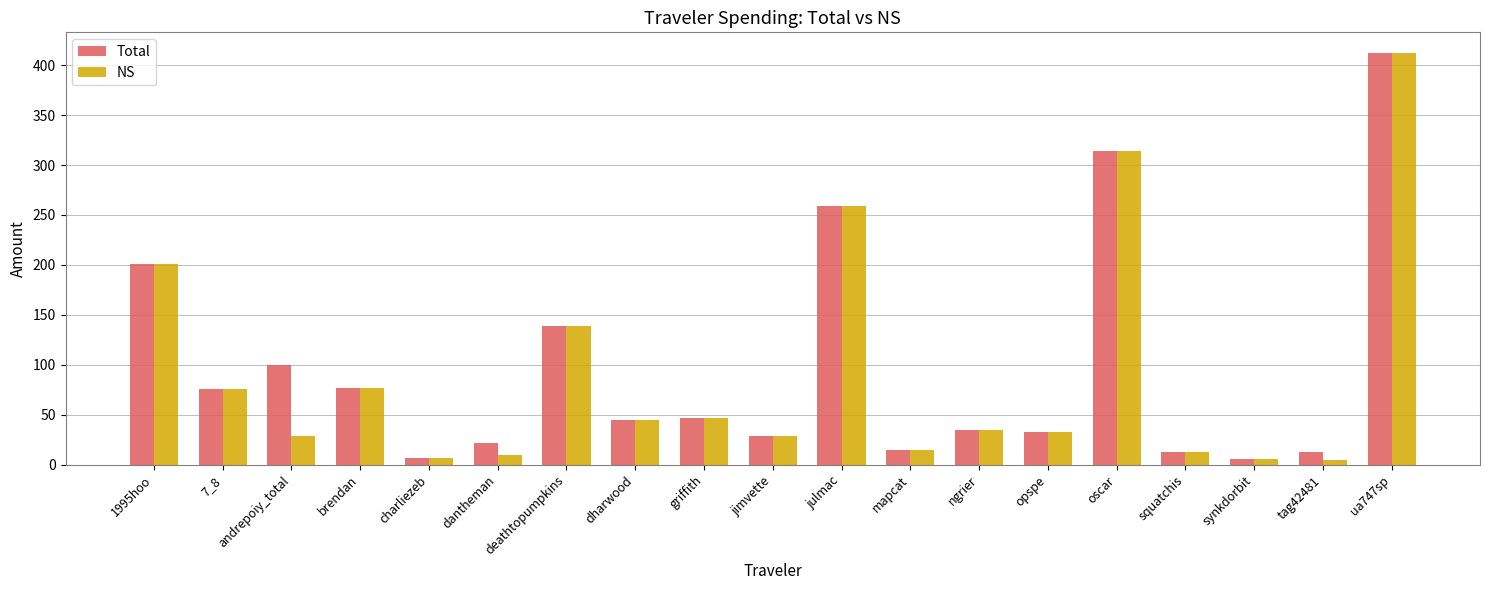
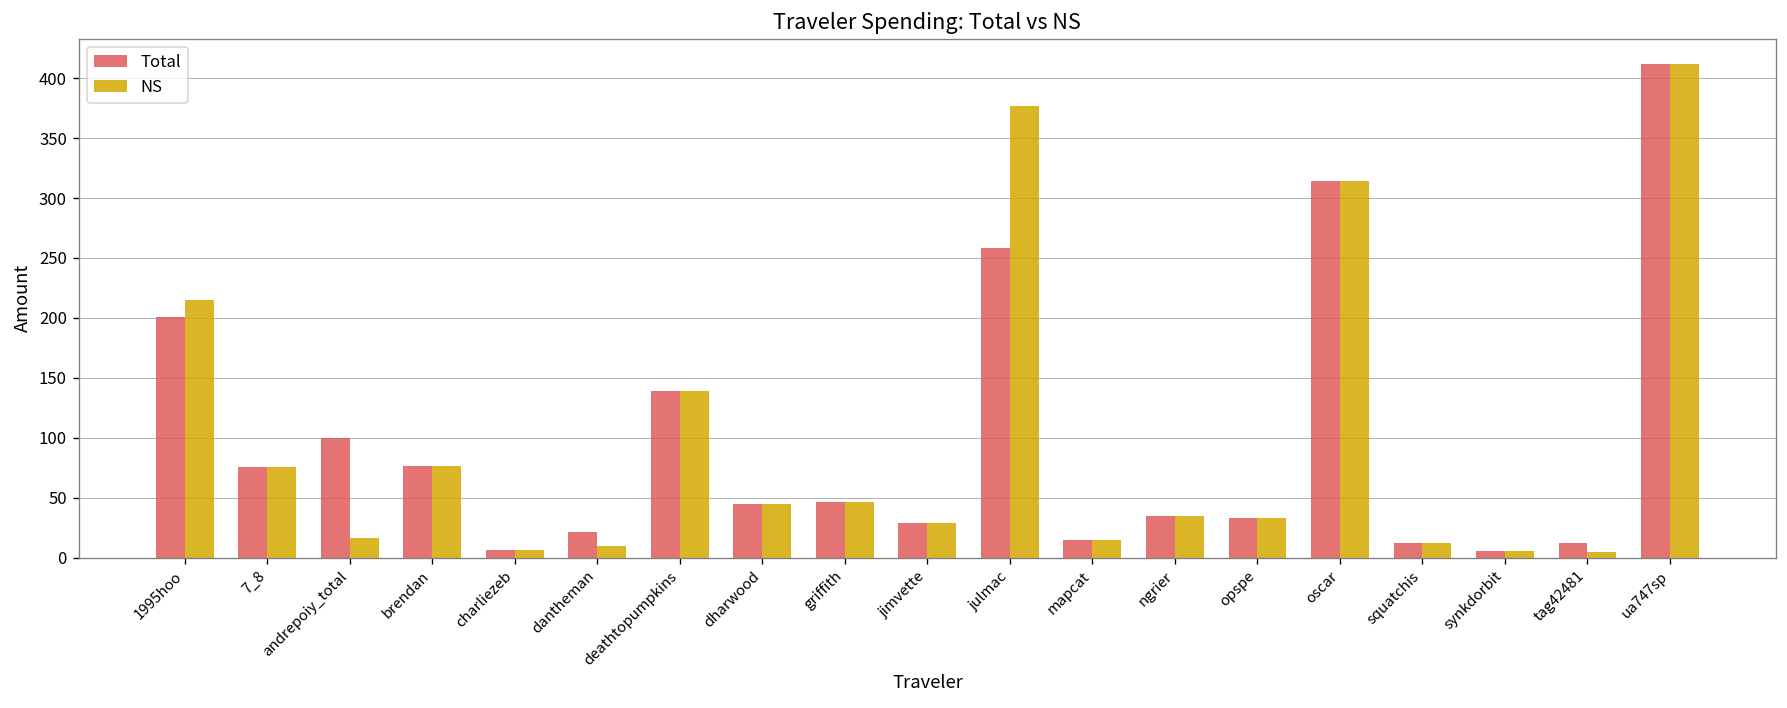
  {
    "Total": {
      "1995hoo": 200,
      "7_8": 80,
      "andrepoiy_total": 100,
      "brendan": 80,
      "charliezeb": 10,
      "dantheman": 20,
      "deathtopumpkins": 140,
      "dharwood": 40,
      "griffith": 50,
      "jimvette": 30,
      "julmac": 260,
      "mapcat": 10,
      "ngrier": 30,
      "opspe": 30,
      "oscar": 310,
      "squatchis": 10,
      "synkdorbit": 10,
      "tag42481": 10,
      "ua747sp": 410
    },
    "NS": {
-     "1995hoo": 200,
+     "1995hoo": 210,
      "7_8": 80,
-     "andrepoiy_total": 30,
+     "andrepoiy_total": 20,
      "brendan": 80,
      "charliezeb": 10,
      "dantheman": 10,
      "deathtopumpkins": 140,
      "dharwood": 40,
      "griffith": 50,
      "jimvette": 30,
-     "julmac": 260,
+     "julmac": 380,
      "mapcat": 10,
      "ngrier": 30,
      "opspe": 30,
      "oscar": 310,
      "squatchis": 10,
      "synkdorbit": 10,
      "tag42481": 0,
      "ua747sp": 410
    }
  }
